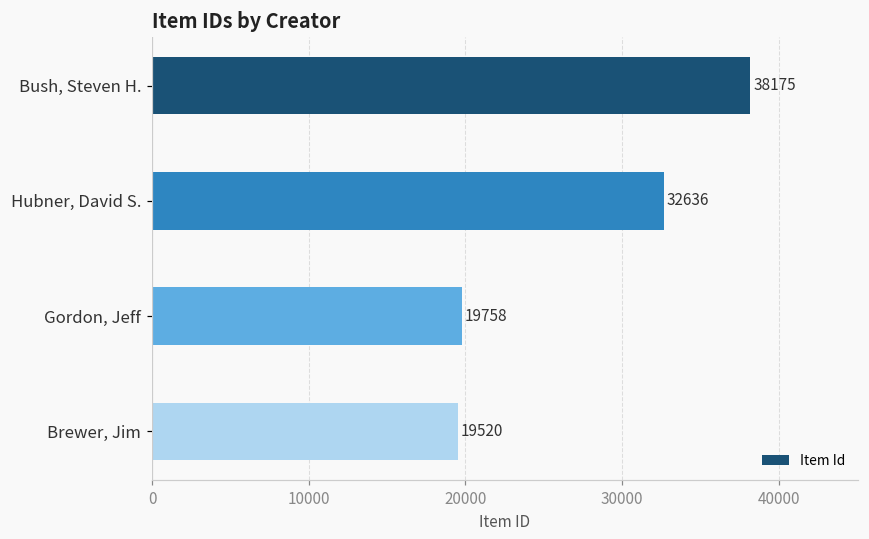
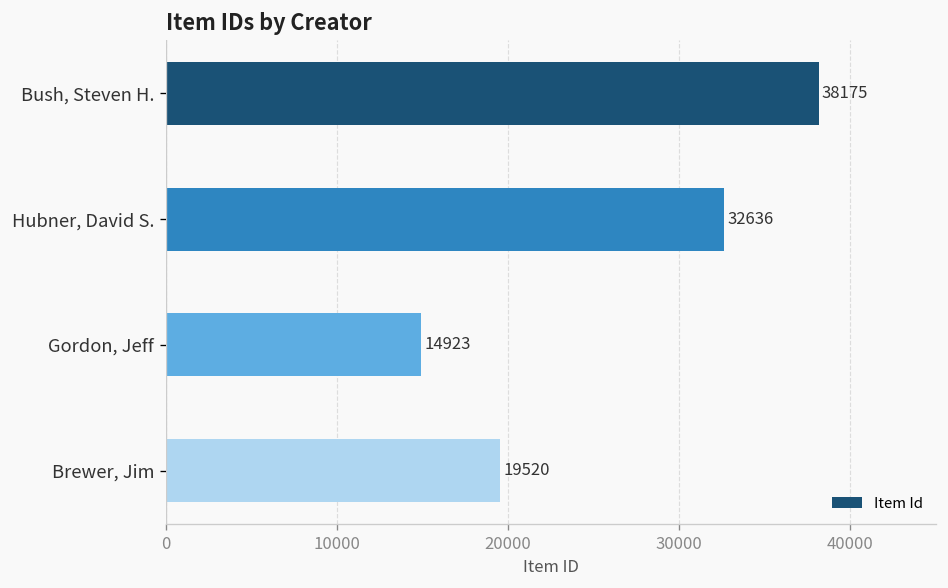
  {
    "Bush, Steven H.": 38175,
    "Hubner, David S.": 32636,
-   "Gordon, Jeff": 19758,
+   "Gordon, Jeff": 14923,
    "Brewer, Jim": 19520
  }
